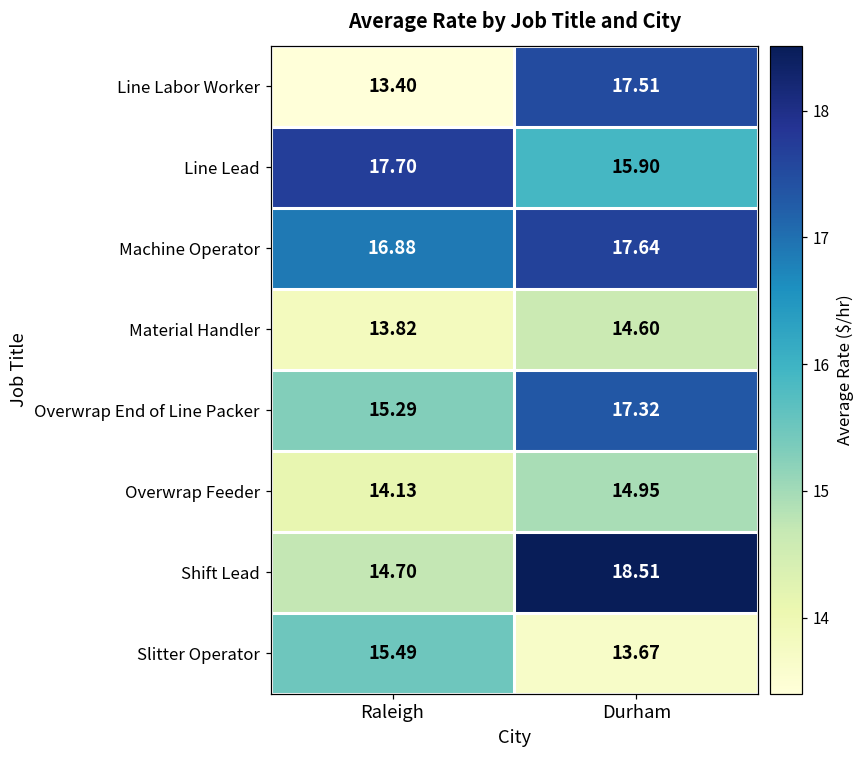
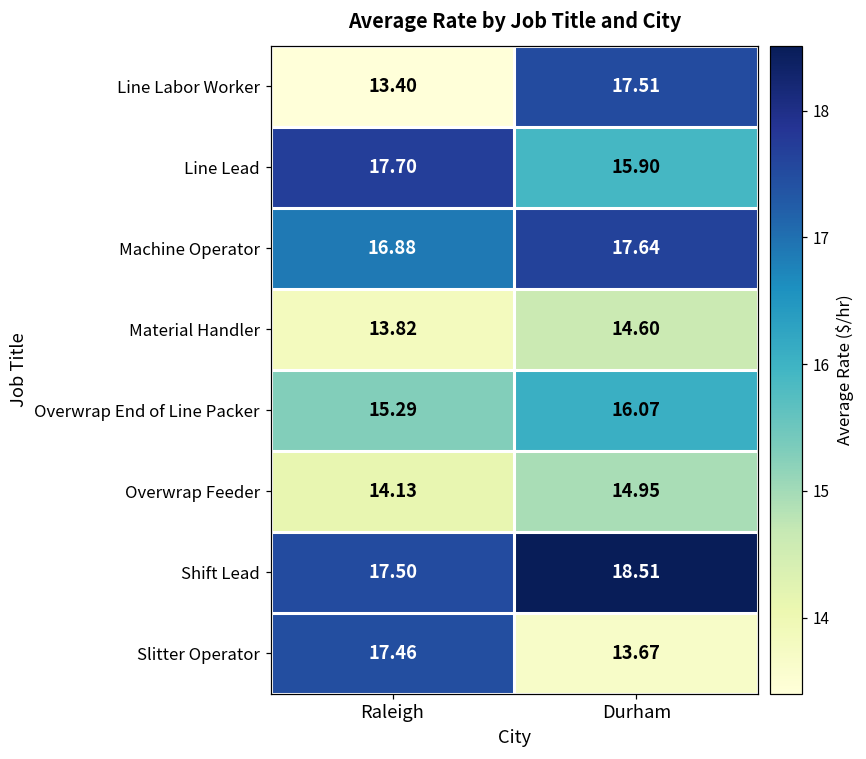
  {
    "Line Labor Worker": {
      "Raleigh": 13.40,
      "Durham": 17.51
    },
    "Line Lead": {
      "Raleigh": 17.70,
      "Durham": 15.90
    },
    "Machine Operator": {
      "Raleigh": 16.88,
      "Durham": 17.64
    },
    "Material Handler": {
      "Raleigh": 13.82,
      "Durham": 14.60
    },
    "Overwrap End of Line Packer": {
      "Raleigh": 15.29,
-     "Durham": 17.32
+     "Durham": 16.07
    },
    "Overwrap Feeder": {
      "Raleigh": 14.13,
      "Durham": 14.95
    },
    "Shift Lead": {
-     "Raleigh": 14.70,
+     "Raleigh": 17.50,
      "Durham": 18.51
    },
    "Slitter Operator": {
-     "Raleigh": 15.49,
+     "Raleigh": 17.46,
      "Durham": 13.67
    }
  }
